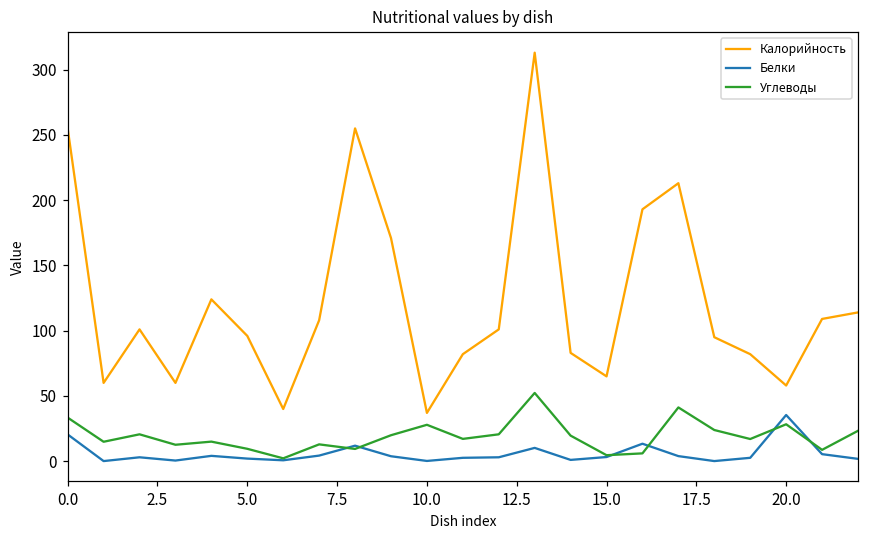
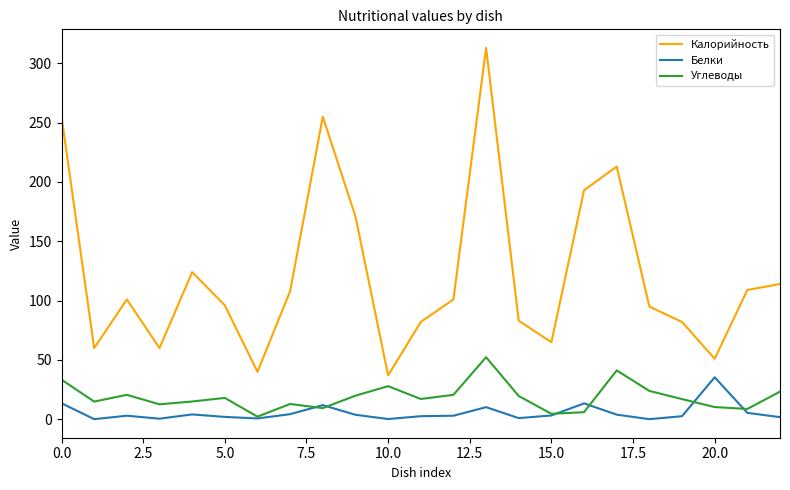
  {
    "Калорийность": {
      "0.0": 255,
      "5.0": 96,
      "10.0": 37,
      "15.0": 65,
-     "20.0": 58
+     "20.0": 51
    },
    "Белки": {
-     "0.0": 21,
+     "0.0": 14,
      "5.0": 2,
      "10.0": 0,
      "20.0": 35
    },
    "Углеводы": {
      "0.0": 33,
-     "5.0": 10,
+     "5.0": 18,
      "10.0": 28,
-     "20.0": 28
+     "20.0": 10
    }
  }
